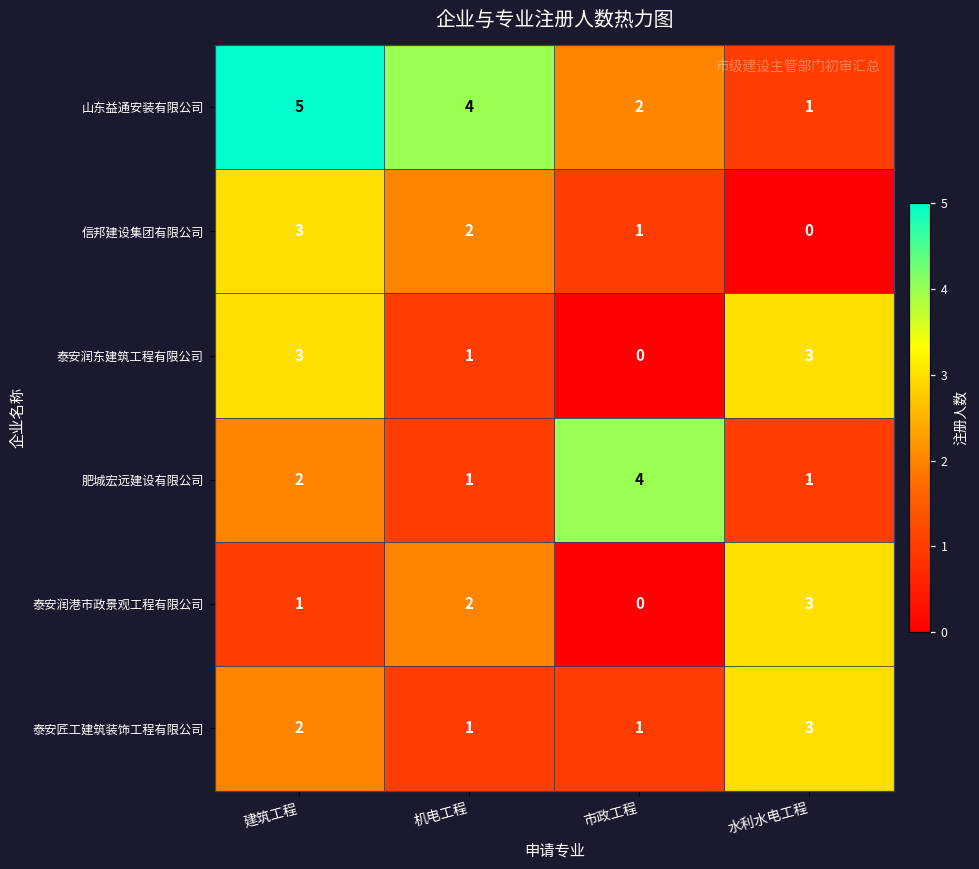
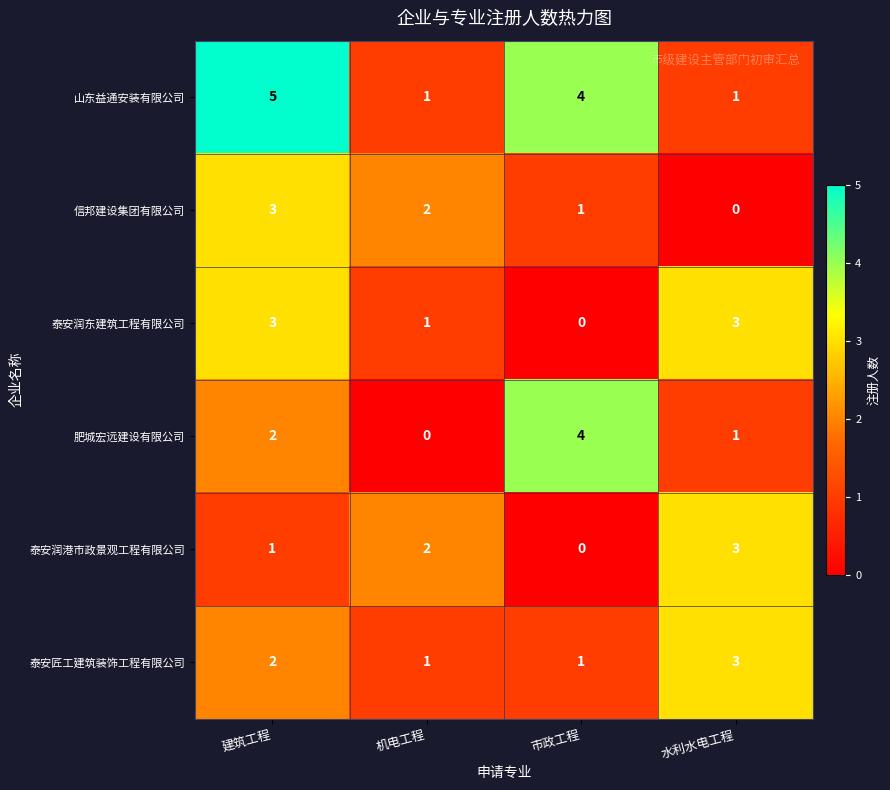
  {
    "山东益通安装有限公司": {
      "建筑工程": 5,
-     "机电工程": 4,
-     "市政工程": 2
+     "机电工程": 1,
+     "市政工程": 4
    },
    "信邦建设集团有限公司": {
      "建筑工程": 3,
      "机电工程": 2,
      "市政工程": 1,
      "水利水电工程": 0
    },
    "泰安润东建筑工程有限公司": {
      "建筑工程": 3,
      "机电工程": 1,
      "市政工程": 0,
      "水利水电工程": 3
    },
    "肥城宏远建设有限公司": {
      "建筑工程": 2,
-     "机电工程": 1,
+     "机电工程": 0,
      "市政工程": 4,
      "水利水电工程": 1
    },
    "泰安润港市政景观工程有限公司": {
      "建筑工程": 1,
      "机电工程": 2,
      "市政工程": 0,
      "水利水电工程": 3
    },
    "泰安匠工建筑装饰工程有限公司": {
      "建筑工程": 2,
      "机电工程": 1,
      "市政工程": 1,
      "水利水电工程": 3
    }
  }
